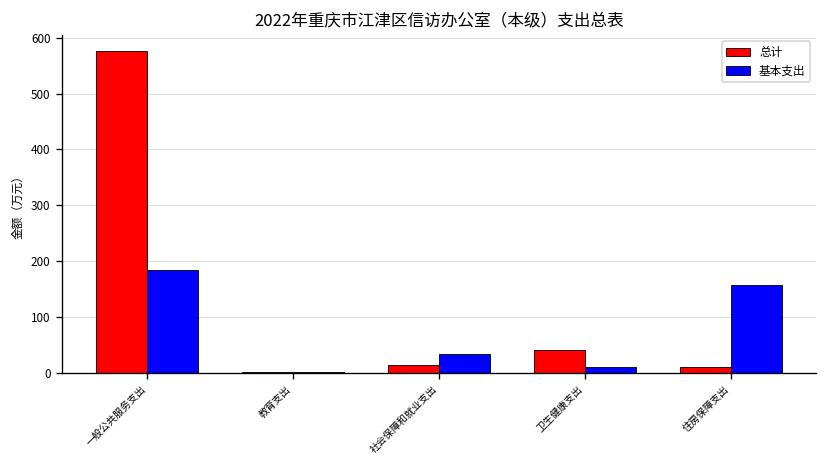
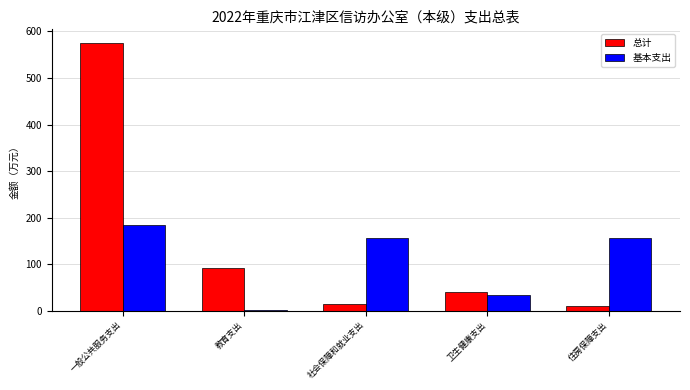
  {
    "总计": {
      "一般公共服务支出": 580,
-     "教育支出": 0,
+     "教育支出": 90,
      "社会保障和就业支出": 10,
      "卫生健康支出": 40,
      "住房保障支出": 10
    },
    "基本支出": {
      "一般公共服务支出": 180,
-     "社会保障和就业支出": 30,
-     "卫生健康支出": 10,
+     "社会保障和就业支出": 160,
+     "卫生健康支出": 30,
      "住房保障支出": 160
    }
  }
